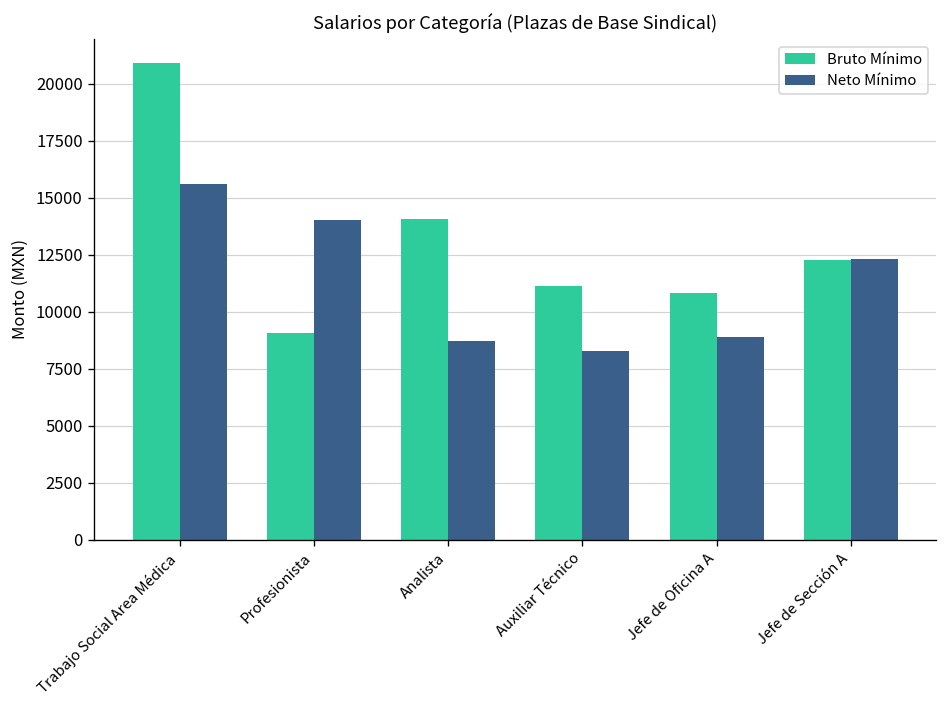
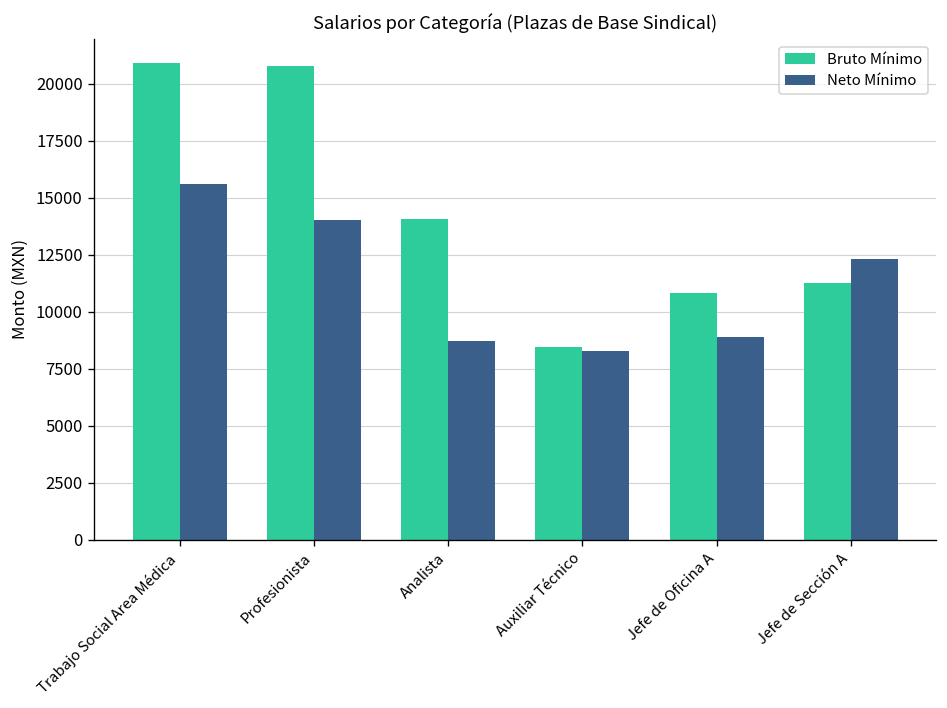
  {
    "Bruto Mínimo": {
      "Trabajo Social Area Médica": 20900,
-     "Profesionista": 9000,
+     "Profesionista": 20800,
      "Analista": 14000,
-     "Auxiliar Técnico": 11100,
+     "Auxiliar Técnico": 8400,
      "Jefe de Oficina A": 10800,
-     "Jefe de Sección A": 12300
+     "Jefe de Sección A": 11300
    },
    "Neto Mínimo": {
      "Trabajo Social Area Médica": 15600,
      "Profesionista": 14000,
      "Analista": 8700,
      "Auxiliar Técnico": 8300,
      "Jefe de Oficina A": 8900,
      "Jefe de Sección A": 12300
    }
  }
